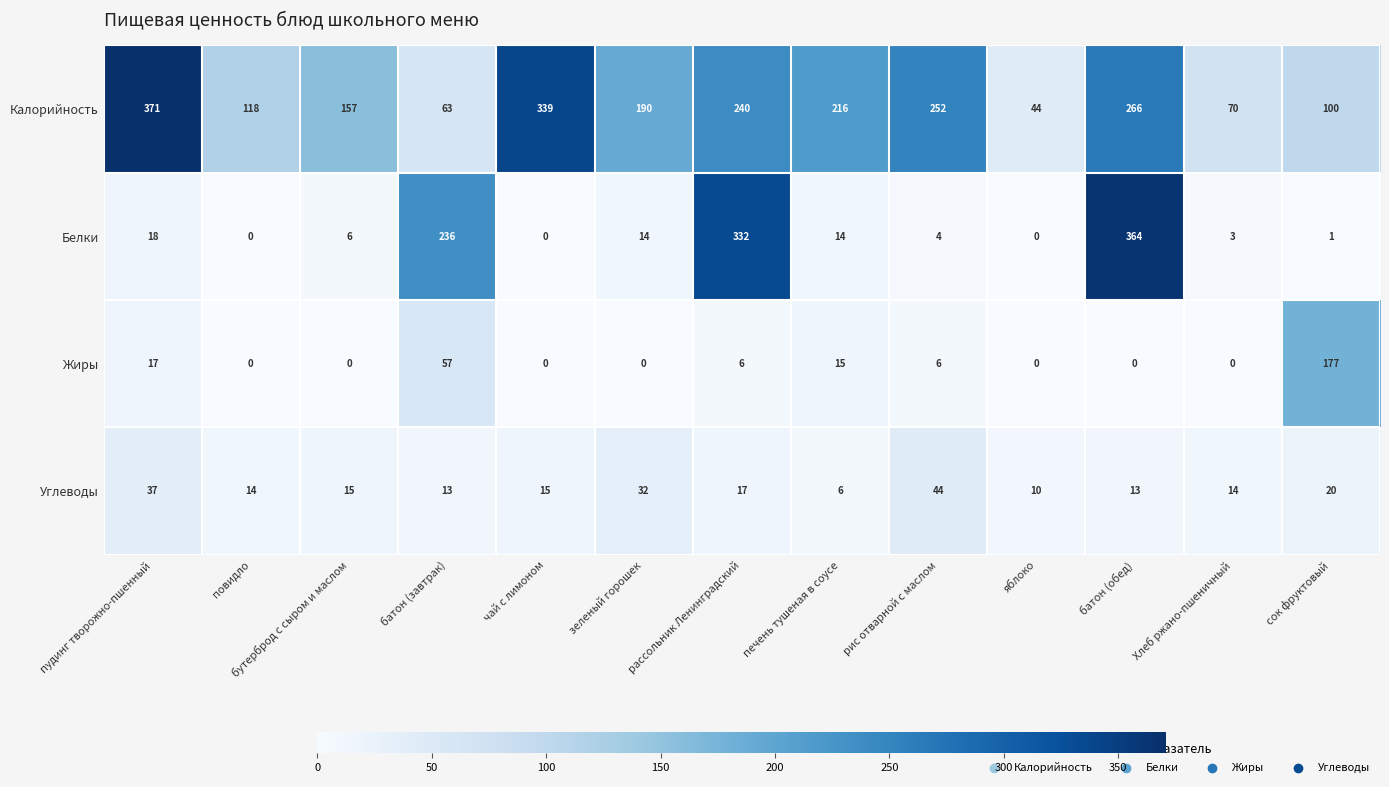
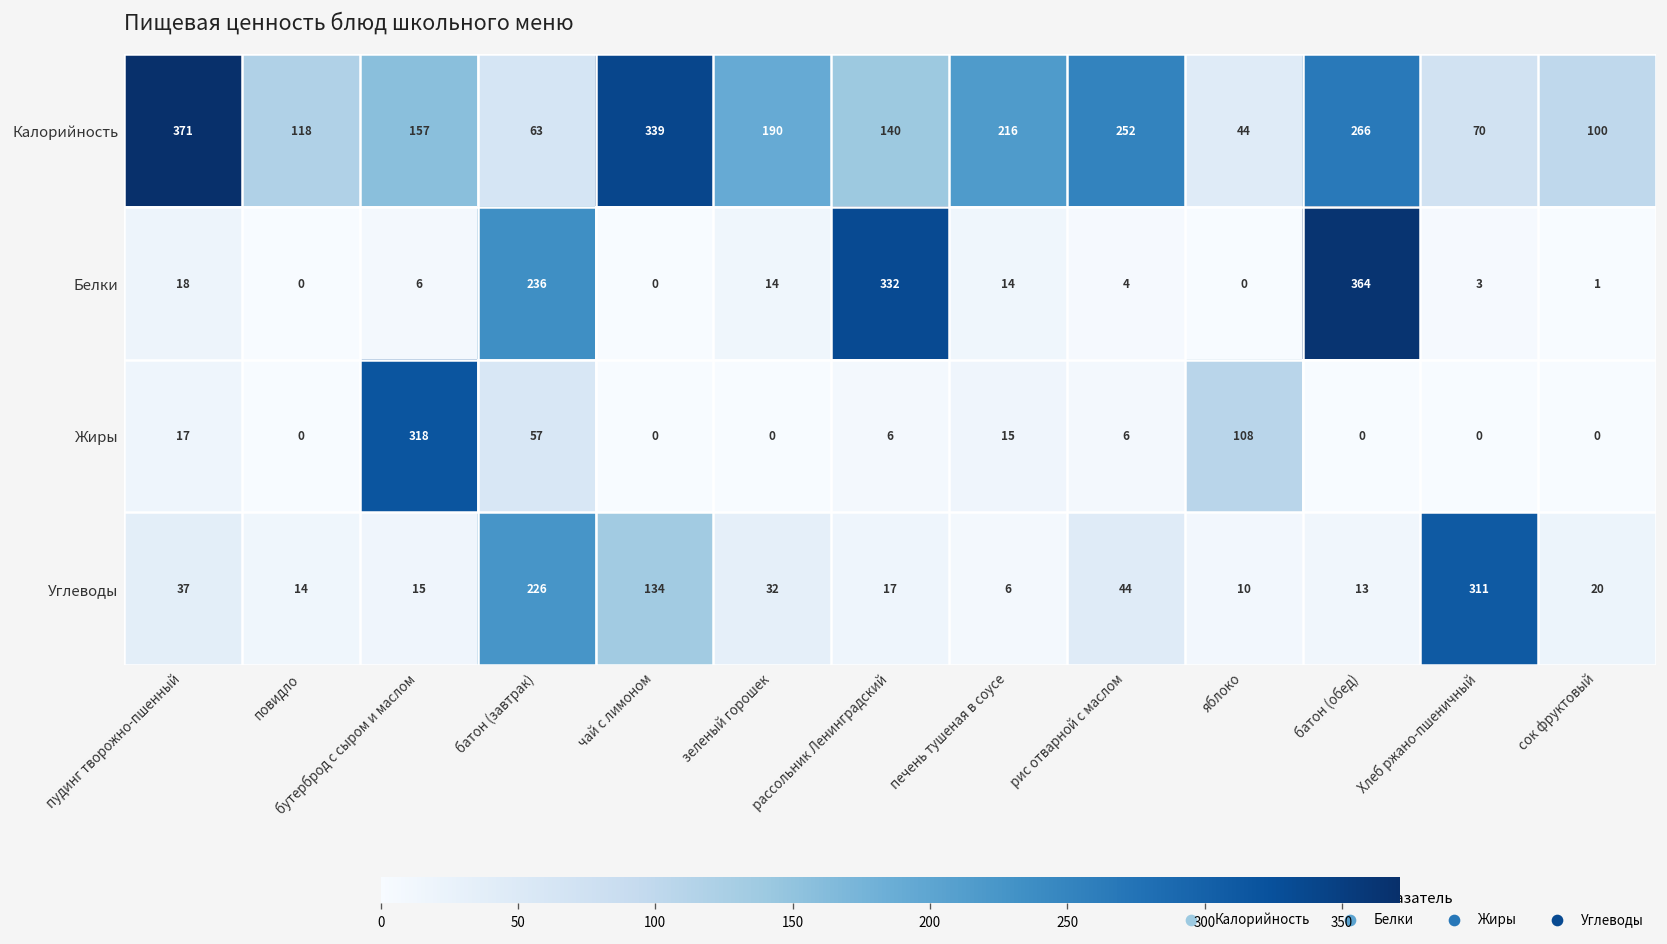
  {
    "Калорийность": {
      "пудинг творожно-пшенный": 371,
      "повидло": 118,
      "бутерброд с сыром и маслом": 157,
      "батон (завтрак)": 63,
      "чай с лимоном": 339,
      "зеленый горошек": 190,
-     "рассольник Ленинградский": 240,
+     "рассольник Ленинградский": 140,
      "печень тушеная в соусе": 216,
      "рис отварной с маслом": 252,
      "яблоко": 44,
      "батон (обед)": 266,
      "Хлеб ржано-пшеничный": 70,
      "сок фруктовый": 100
    },
    "Белки": {
      "пудинг творожно-пшенный": 18,
      "повидло": 0,
      "бутерброд с сыром и маслом": 6,
      "батон (завтрак)": 236,
      "чай с лимоном": 0,
      "зеленый горошек": 14,
      "рассольник Ленинградский": 332,
      "печень тушеная в соусе": 14,
      "рис отварной с маслом": 4,
      "яблоко": 0,
      "батон (обед)": 364,
      "Хлеб ржано-пшеничный": 3,
      "сок фруктовый": 1
    },
    "Жиры": {
      "пудинг творожно-пшенный": 17,
      "повидло": 0,
-     "бутерброд с сыром и маслом": 0,
+     "бутерброд с сыром и маслом": 318,
      "батон (завтрак)": 57,
      "чай с лимоном": 0,
      "зеленый горошек": 0,
      "рассольник Ленинградский": 6,
      "печень тушеная в соусе": 15,
      "рис отварной с маслом": 6,
-     "яблоко": 0,
+     "яблоко": 108,
      "батон (обед)": 0,
      "Хлеб ржано-пшеничный": 0,
-     "сок фруктовый": 177
+     "сок фруктовый": 0
    },
    "Углеводы": {
      "пудинг творожно-пшенный": 37,
      "повидло": 14,
      "бутерброд с сыром и маслом": 15,
-     "батон (завтрак)": 13,
-     "чай с лимоном": 15,
+     "батон (завтрак)": 226,
+     "чай с лимоном": 134,
      "зеленый горошек": 32,
      "рассольник Ленинградский": 17,
      "печень тушеная в соусе": 6,
      "рис отварной с маслом": 44,
      "яблоко": 10,
      "батон (обед)": 13,
-     "Хлеб ржано-пшеничный": 14,
+     "Хлеб ржано-пшеничный": 311,
      "сок фруктовый": 20
    }
  }
